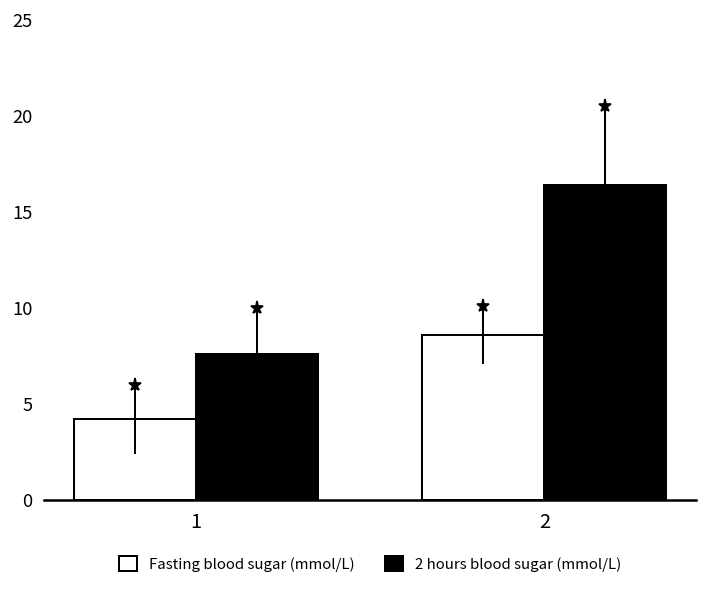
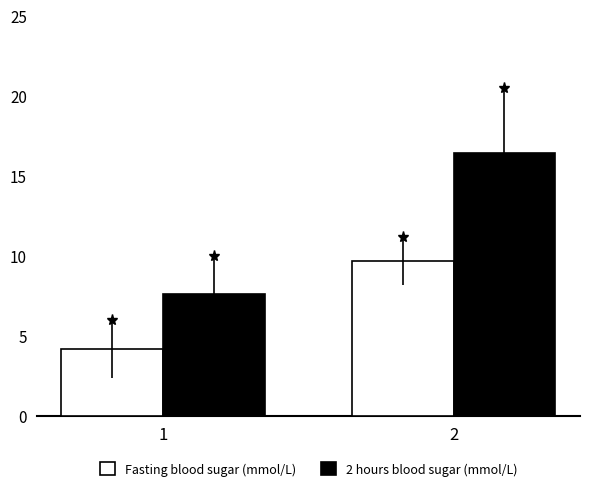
  {
    "Fasting blood sugar (mmol/L)": {
      "1": 4.2,
-     "2": 8.6
+     "2": 9.7
    }
  }
